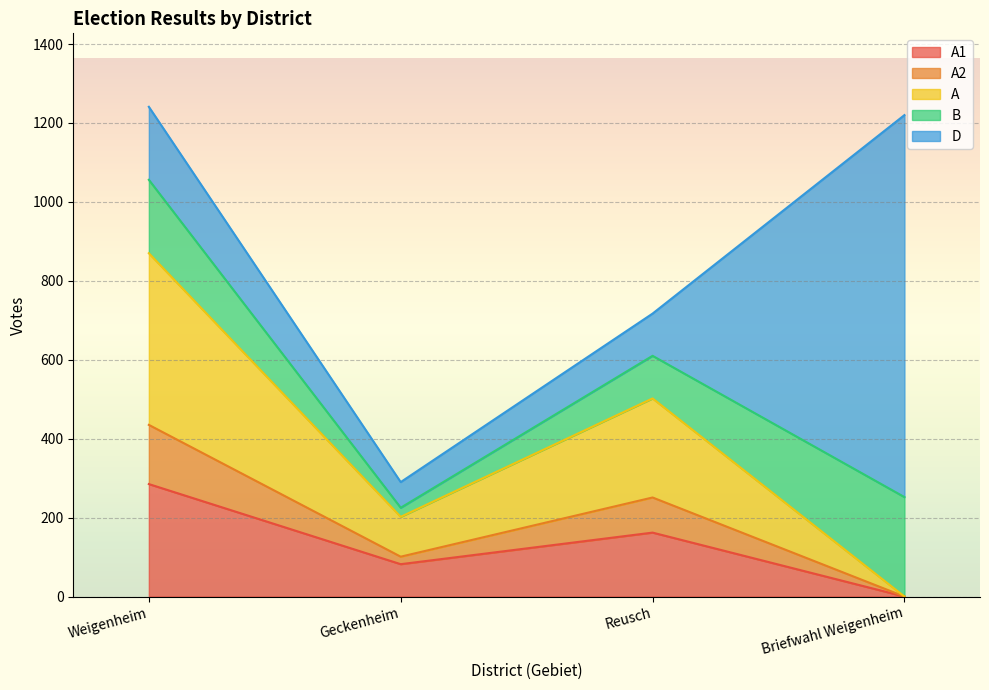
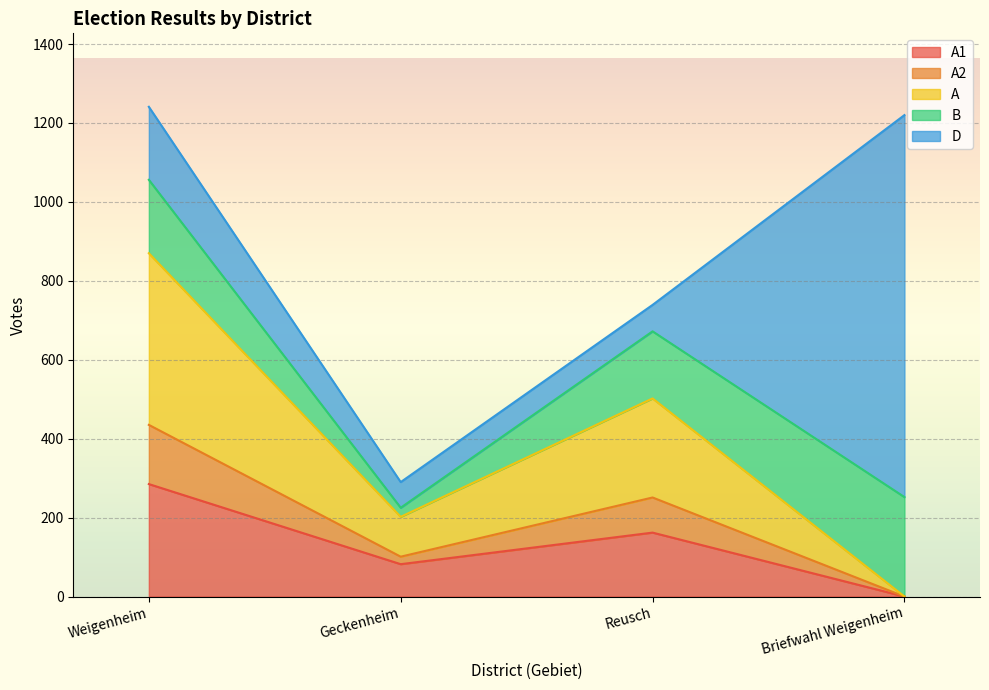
  {
    "A": {
      "Weigenheim": 440,
      "Geckenheim": 100,
      "Reusch": 250
    },
    "B": {
      "Weigenheim": 190,
      "Geckenheim": 20,
-     "Reusch": 110,
+     "Reusch": 170,
      "Briefwahl Weigenheim": 250
    },
    "D": {
      "Weigenheim": 190,
      "Geckenheim": 70,
-     "Reusch": 110,
+     "Reusch": 70,
      "Briefwahl Weigenheim": 970
    }
  }
